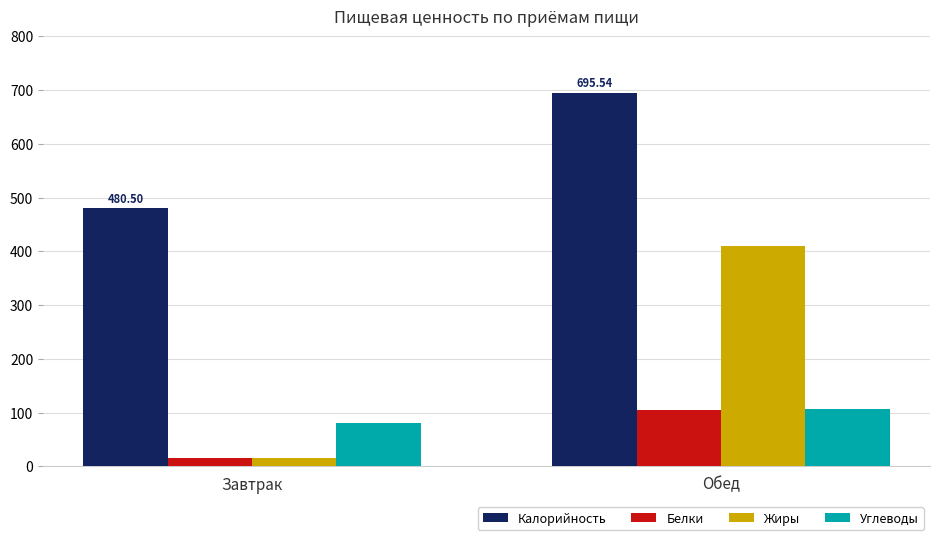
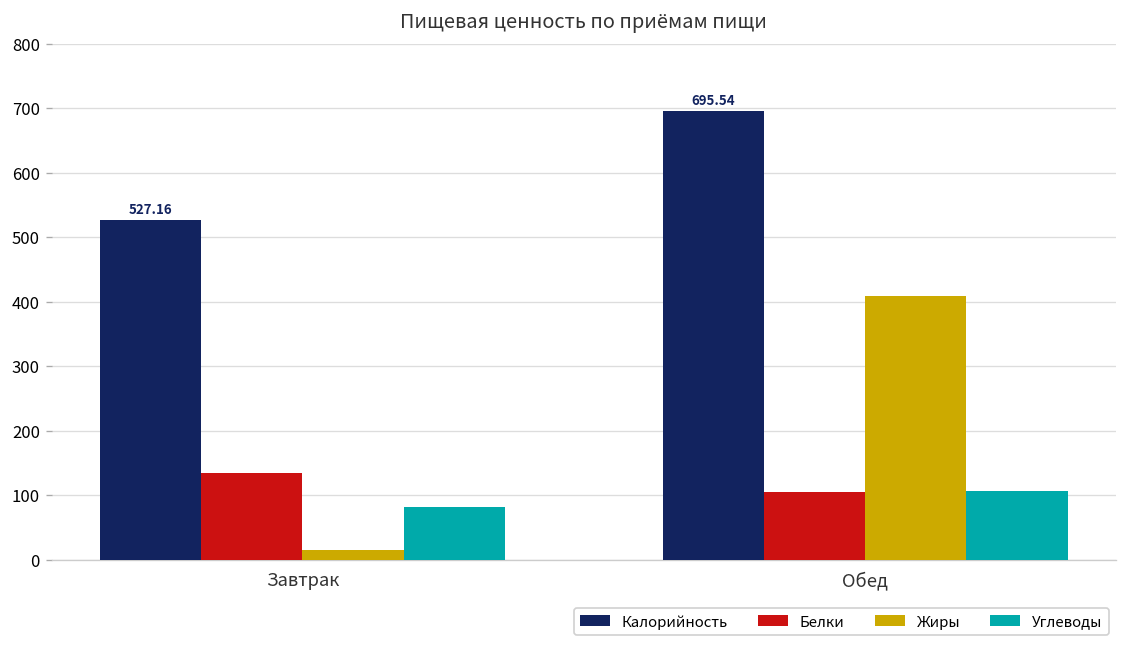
  {
    "Калорийность": {
-     "Завтрак": 480.50,
+     "Завтрак": 527.16,
      "Обед": 695.54
    },
    "Белки": {
-     "Завтрак": 20,
+     "Завтрак": 130,
      "Обед": 100
    },
    "Жиры": {
      "Завтрак": 20,
      "Обед": 410
    },
    "Углеводы": {
      "Завтрак": 80,
      "Обед": 110
    }
  }
